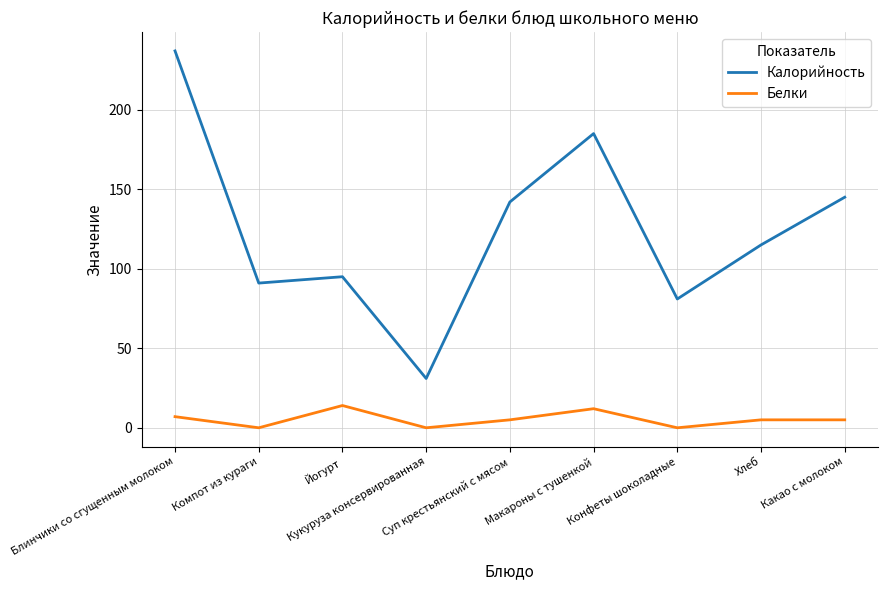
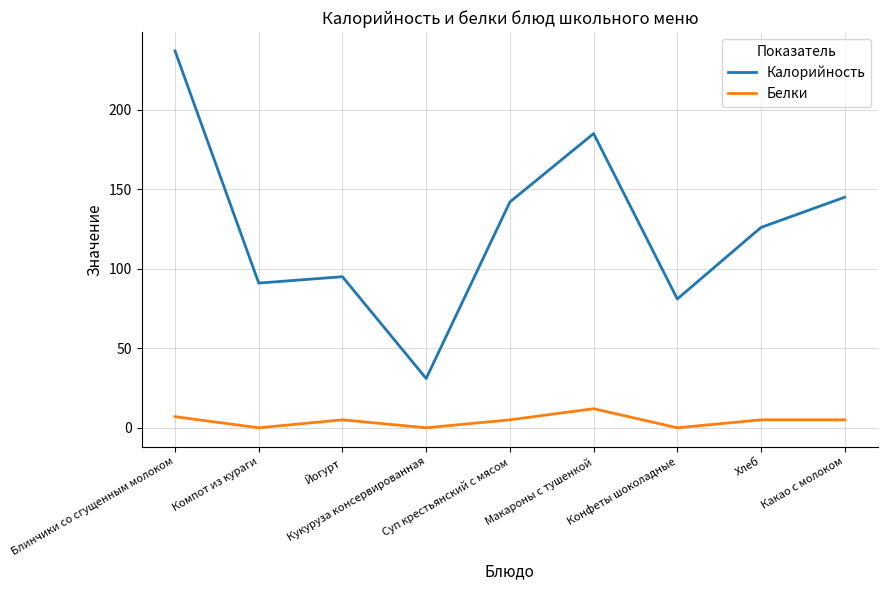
  {
    "Калорийность": {
      "Блинчики со сгущенным молоком": 237,
      "Компот из кураги": 91,
      "Йогурт": 95,
      "Кукуруза консервированная": 31,
      "Суп крестьянский с мясом": 142,
      "Макароны с тушенкой": 185,
      "Конфеты шоколадные": 81,
-     "Хлеб": 115,
+     "Хлеб": 126,
      "Какао с молоком": 145
    },
    "Белки": {
      "Блинчики со сгущенным молоком": 7,
      "Компот из кураги": 0,
-     "Йогурт": 14,
+     "Йогурт": 5,
      "Кукуруза консервированная": 0,
      "Суп крестьянский с мясом": 5,
      "Макароны с тушенкой": 12,
      "Конфеты шоколадные": 0,
      "Хлеб": 5,
      "Какао с молоком": 5
    }
  }
